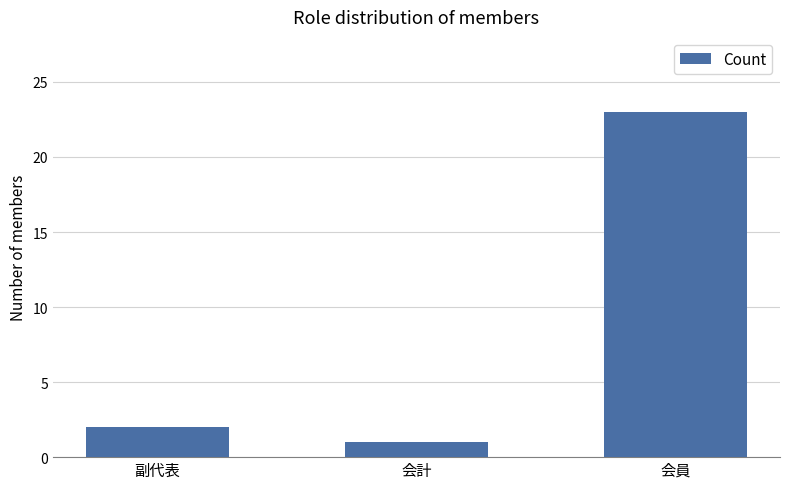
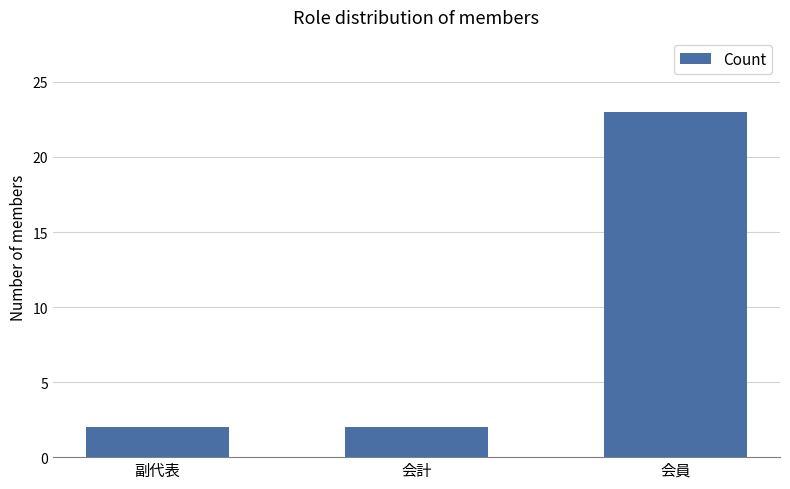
  {
    "副代表": 2,
-   "会計": 1,
+   "会計": 2,
    "会員": 23
  }
